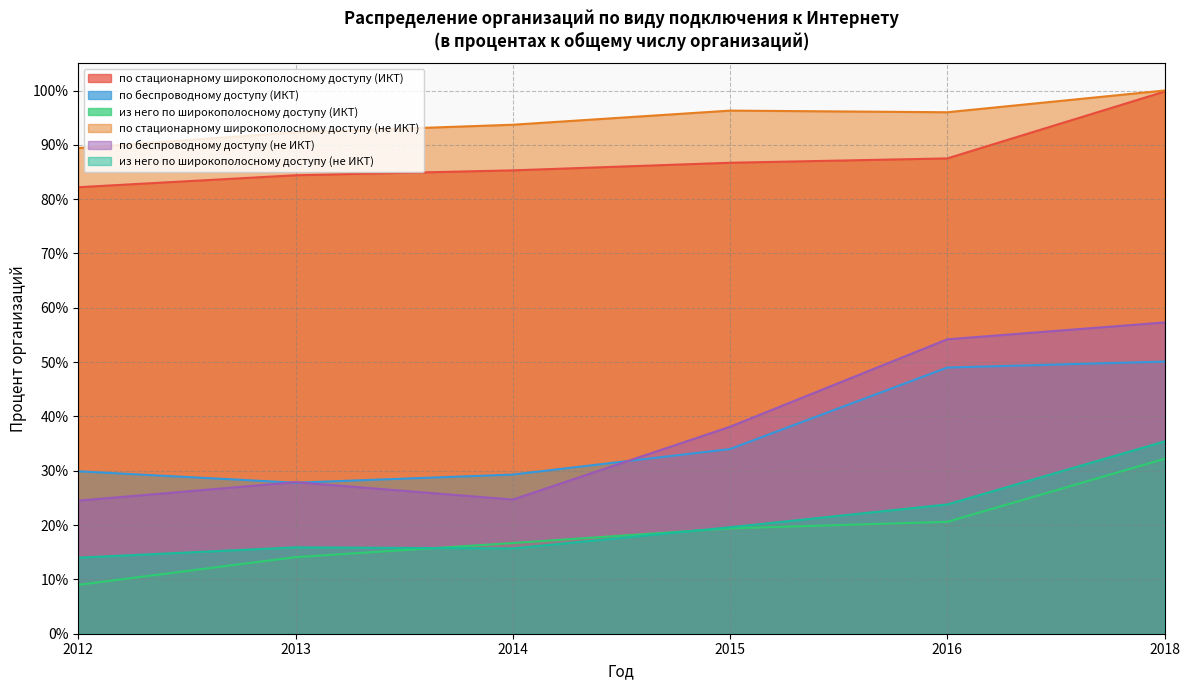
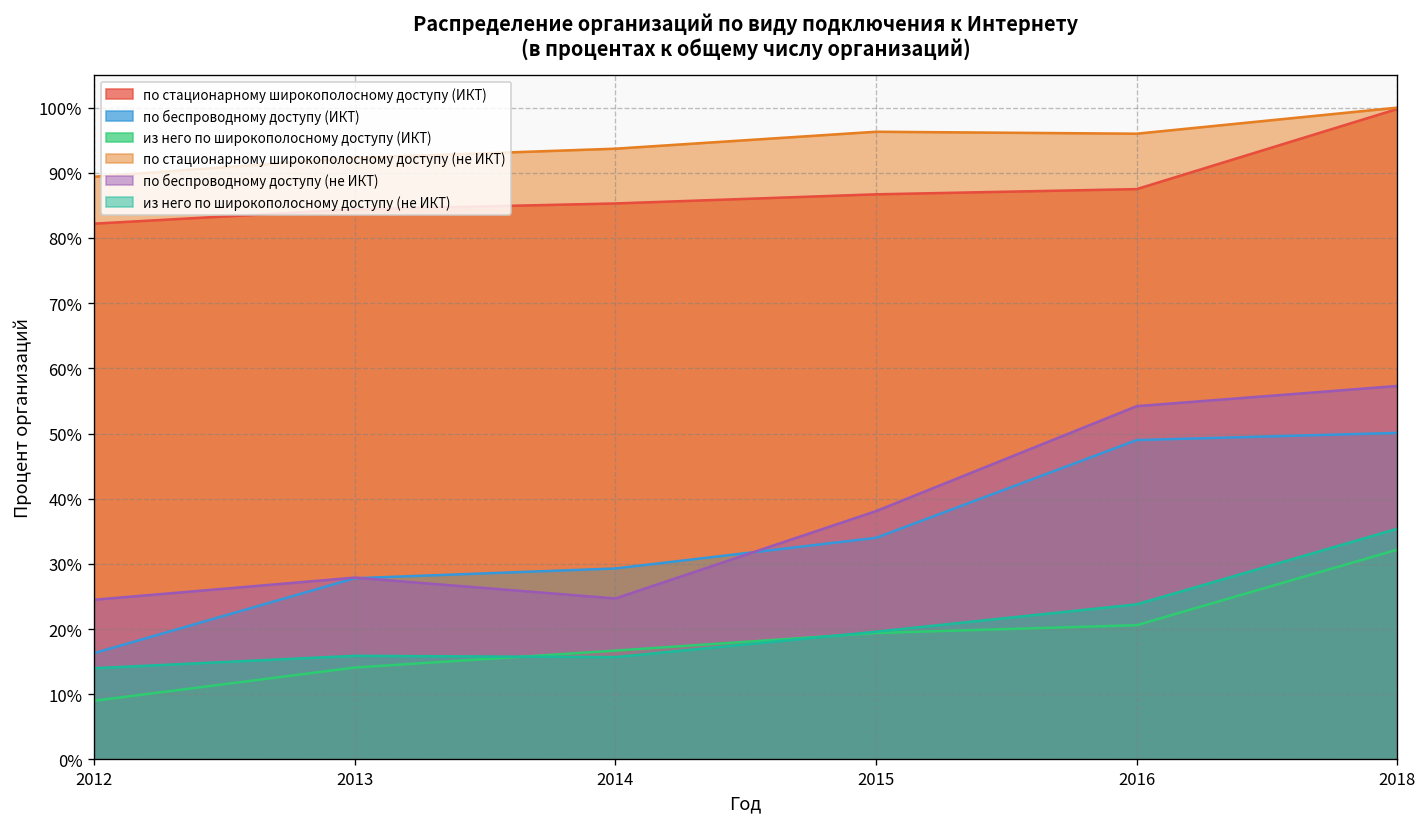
  {
    "по беспроводному доступу (ИКТ)": {
-     "2012": "30%",
+     "2012": "16%",
      "2014": "29%",
      "2015": "34%",
      "2016": "49%",
      "2018": "50%"
    },
    "по беспроводному доступу (не ИКТ)": {
      "2012": "25%",
      "2014": "25%",
      "2015": "38%",
      "2016": "54%",
      "2018": "57%"
    }
  }
